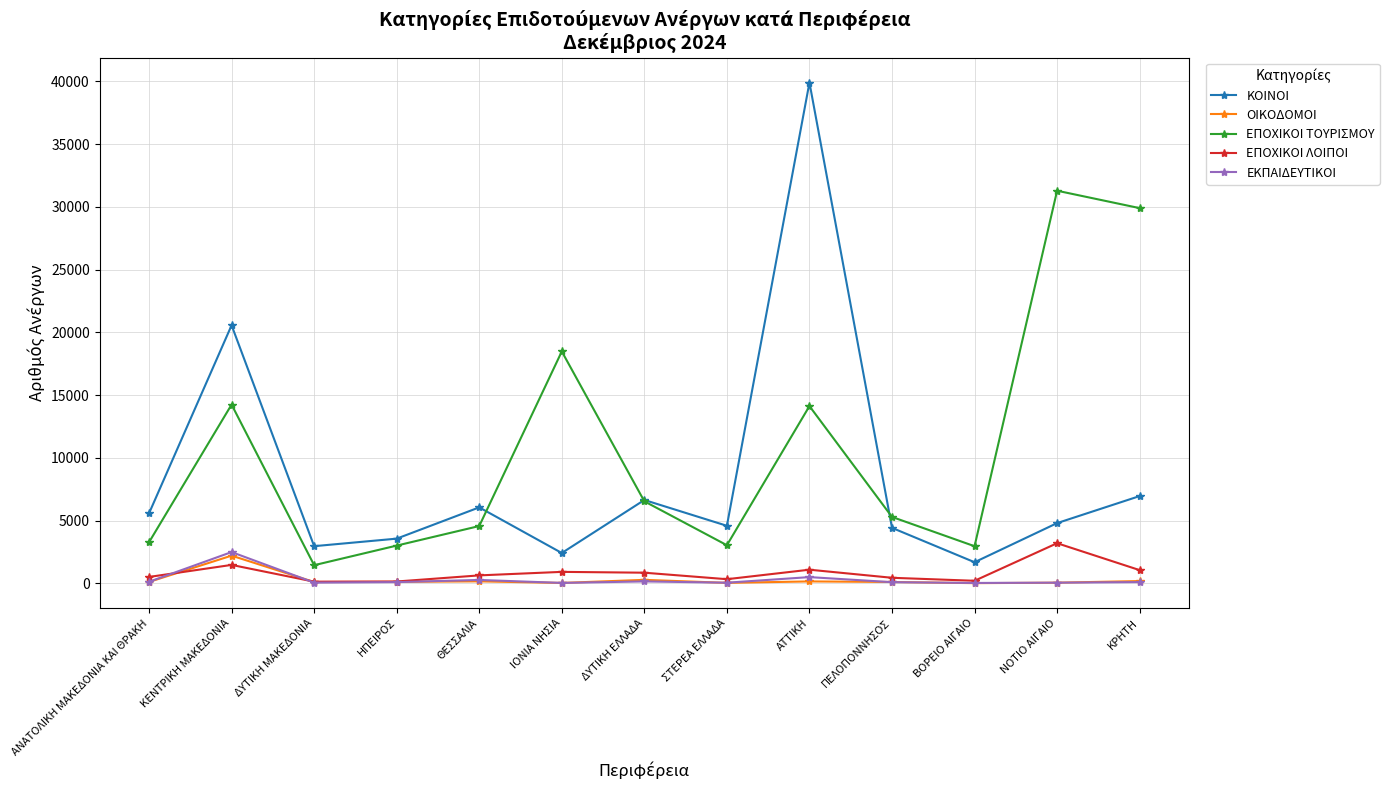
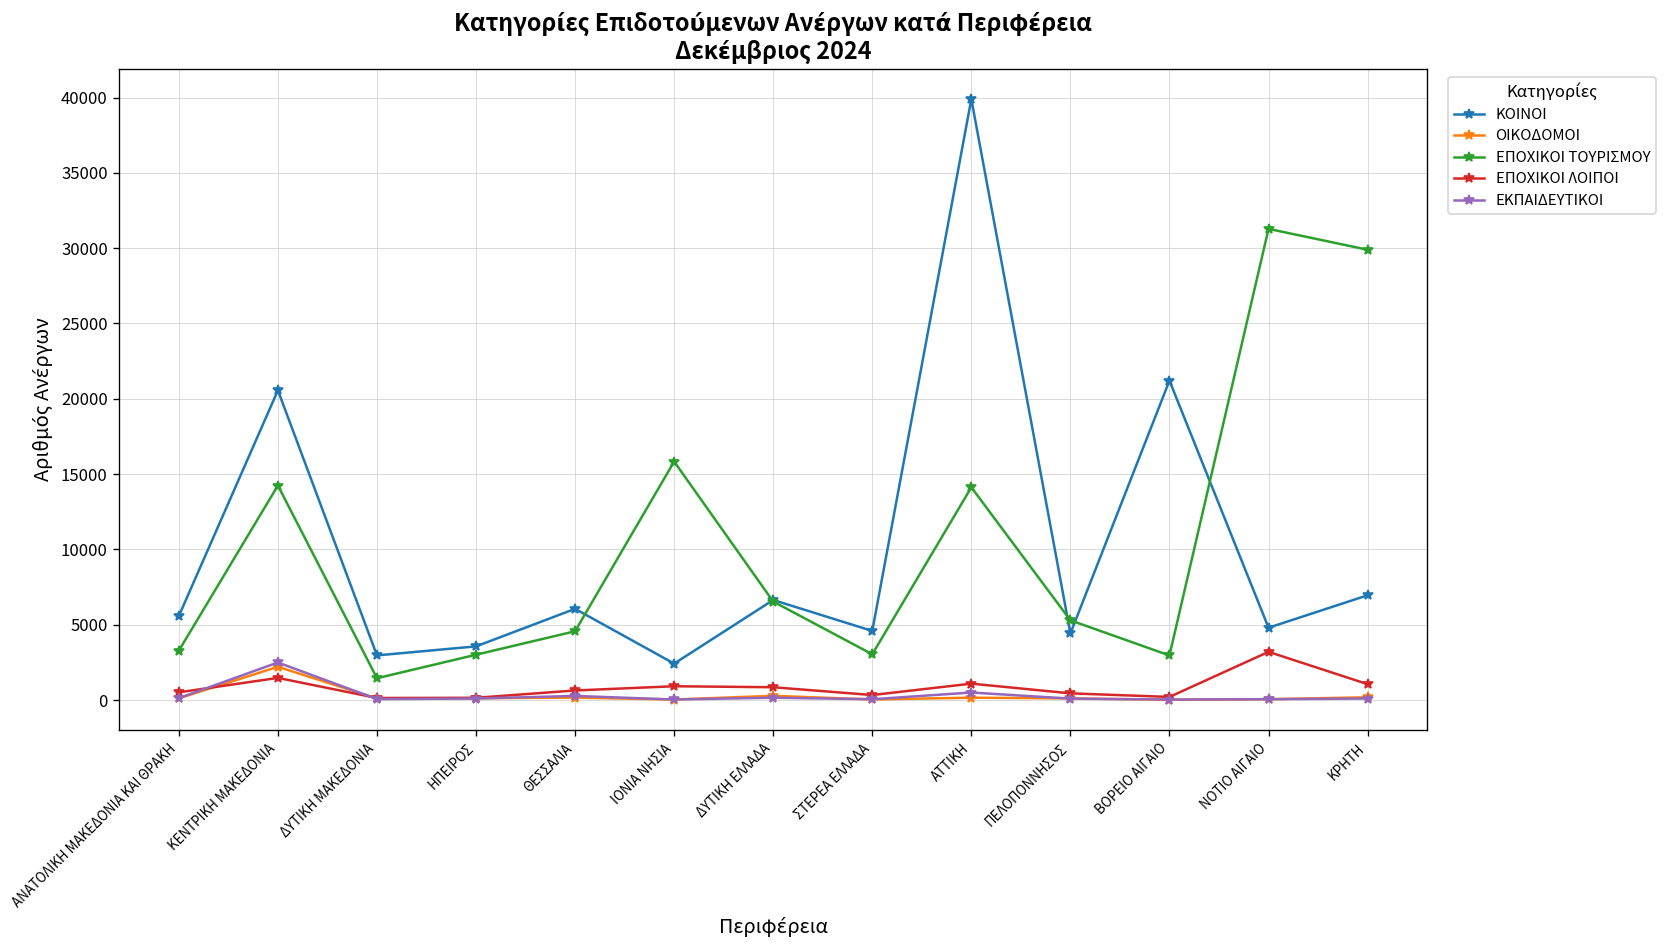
  {
    "ΚΟΙΝΟΙ": {
      "ΑΝΑΤΟΛΙΚΗ ΜΑΚΕΔΟΝΙΑ ΚΑΙ ΘΡΑΚΗ": 5600,
      "ΚΕΝΤΡΙΚΗ ΜΑΚΕΔΟΝΙΑ": 20600,
      "ΔΥΤΙΚΗ ΜΑΚΕΔΟΝΙΑ": 3000,
      "ΗΠΕΙΡΟΣ": 3600,
      "ΘΕΣΣΑΛΙΑ": 6100,
      "ΙΟΝΙΑ ΝΗΣΙΑ": 2400,
      "ΣΤΕΡΕΑ ΕΛΛΑΔΑ": 4600,
      "ΑΤΤΙΚΗ": 39900,
      "ΠΕΛΟΠΟΝΝΗΣΟΣ": 4400,
-     "ΒΟΡΕΙΟ ΑΙΓΑΙΟ": 1700,
+     "ΒΟΡΕΙΟ ΑΙΓΑΙΟ": 21200,
      "ΝΟΤΙΟ ΑΙΓΑΙΟ": 4800,
      "ΚΡΗΤΗ": 7000
    },
    "ΟΙΚΟΔΟΜΟΙ": {
      "ΚΕΝΤΡΙΚΗ ΜΑΚΕΔΟΝΙΑ": 2200,
      "ΑΤΤΙΚΗ": 200
    },
    "ΕΠΟΧΙΚΟΙ ΤΟΥΡΙΣΜΟΥ": {
      "ΑΝΑΤΟΛΙΚΗ ΜΑΚΕΔΟΝΙΑ ΚΑΙ ΘΡΑΚΗ": 3300,
      "ΚΕΝΤΡΙΚΗ ΜΑΚΕΔΟΝΙΑ": 14200,
      "ΔΥΤΙΚΗ ΜΑΚΕΔΟΝΙΑ": 1500,
      "ΗΠΕΙΡΟΣ": 3000,
      "ΘΕΣΣΑΛΙΑ": 4600,
-     "ΙΟΝΙΑ ΝΗΣΙΑ": 18500,
+     "ΙΟΝΙΑ ΝΗΣΙΑ": 15800,
      "ΣΤΕΡΕΑ ΕΛΛΑΔΑ": 3000,
      "ΑΤΤΙΚΗ": 14100,
      "ΠΕΛΟΠΟΝΝΗΣΟΣ": 5300,
      "ΒΟΡΕΙΟ ΑΙΓΑΙΟ": 3000,
      "ΝΟΤΙΟ ΑΙΓΑΙΟ": 31300,
      "ΚΡΗΤΗ": 29900
    },
    "ΕΠΟΧΙΚΟΙ ΛΟΙΠΟΙ": {
      "ΑΝΑΤΟΛΙΚΗ ΜΑΚΕΔΟΝΙΑ ΚΑΙ ΘΡΑΚΗ": 500,
      "ΚΕΝΤΡΙΚΗ ΜΑΚΕΔΟΝΙΑ": 1500,
      "ΘΕΣΣΑΛΙΑ": 600,
      "ΙΟΝΙΑ ΝΗΣΙΑ": 900,
      "ΔΥΤΙΚΗ ΕΛΛΑΔΑ": 900,
      "ΣΤΕΡΕΑ ΕΛΛΑΔΑ": 300,
      "ΑΤΤΙΚΗ": 1100,
      "ΠΕΛΟΠΟΝΝΗΣΟΣ": 400,
      "ΝΟΤΙΟ ΑΙΓΑΙΟ": 3200,
      "ΚΡΗΤΗ": 1100
    },
    "ΕΚΠΑΙΔΕΥΤΙΚΟΙ": {
      "ΚΕΝΤΡΙΚΗ ΜΑΚΕΔΟΝΙΑ": 2500,
      "ΑΤΤΙΚΗ": 500
    }
  }
